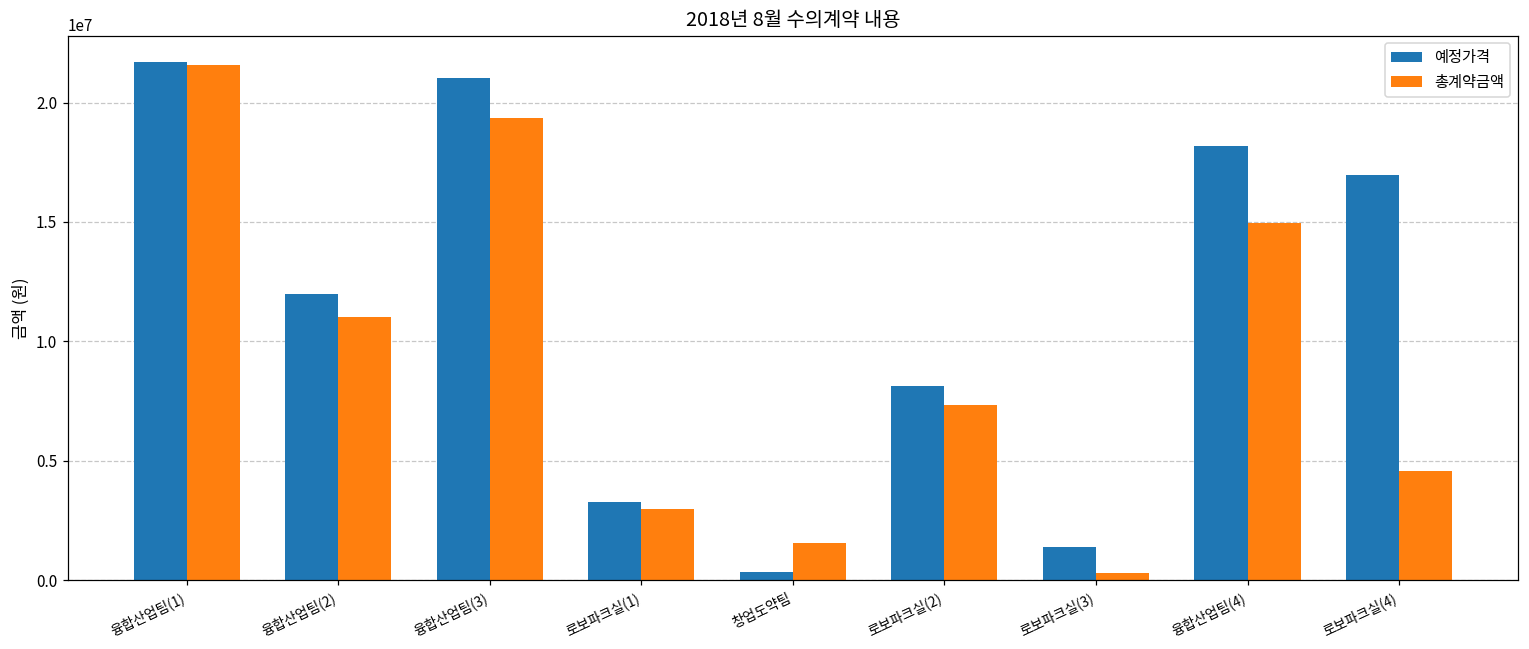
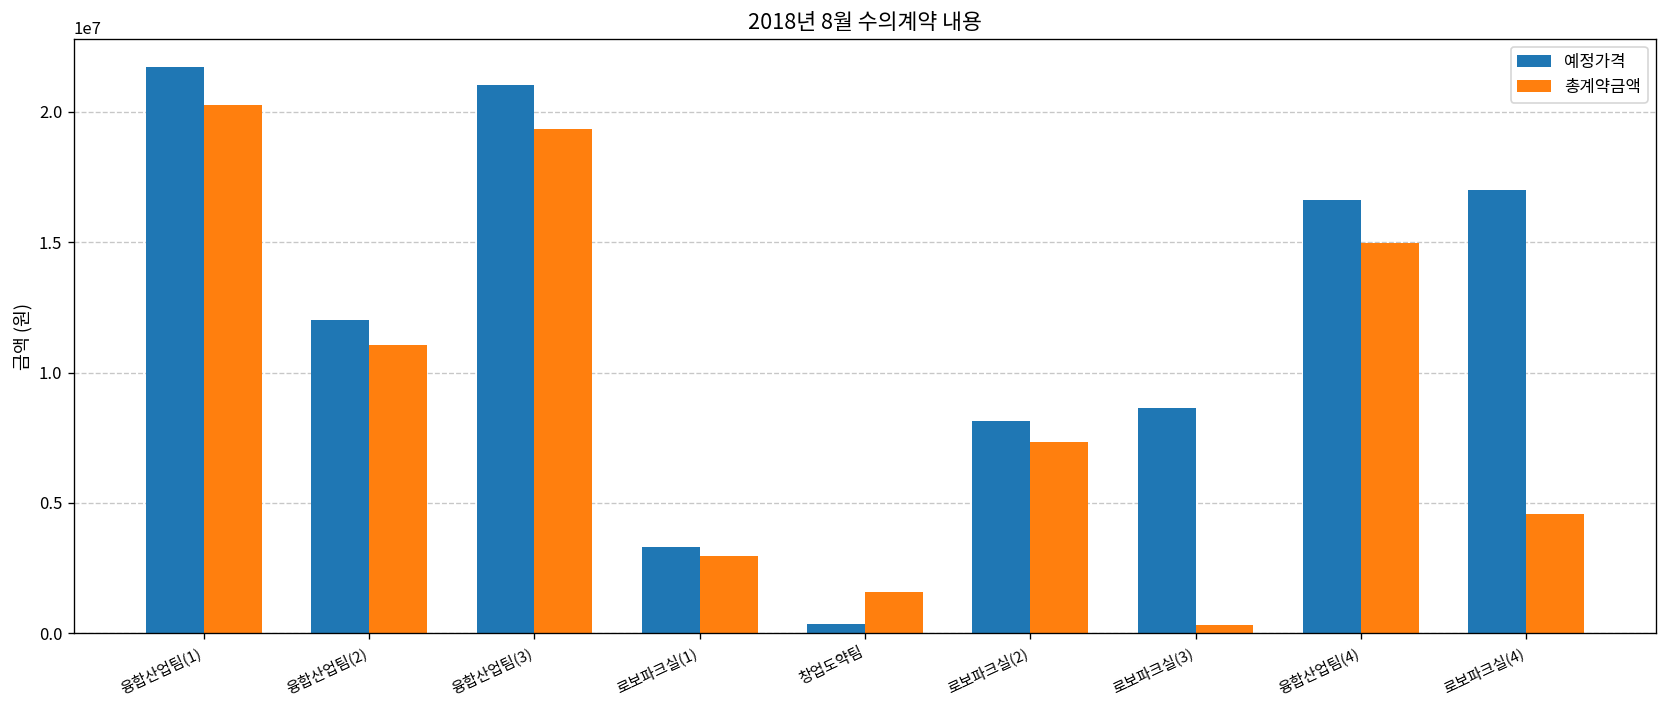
  {
    "예정가격": {
      "융합산업팀(1)": 21700000,
      "융합산업팀(2)": 12000000,
      "융합산업팀(3)": 21000000,
      "로보파크실(1)": 3300000,
      "창업도약팀": 300000,
      "로보파크실(2)": 8100000,
-     "로보파크실(3)": 1400000,
-     "융합산업팀(4)": 18200000,
+     "로보파크실(3)": 8600000,
+     "융합산업팀(4)": 16600000,
      "로보파크실(4)": 17000000
    },
    "총계약금액": {
-     "융합산업팀(1)": 21600000,
+     "융합산업팀(1)": 20300000,
      "융합산업팀(2)": 11000000,
      "융합산업팀(3)": 19300000,
      "로보파크실(1)": 3000000,
      "창업도약팀": 1600000,
      "로보파크실(2)": 7300000,
      "로보파크실(3)": 300000,
      "융합산업팀(4)": 15000000,
      "로보파크실(4)": 4600000
    }
  }
